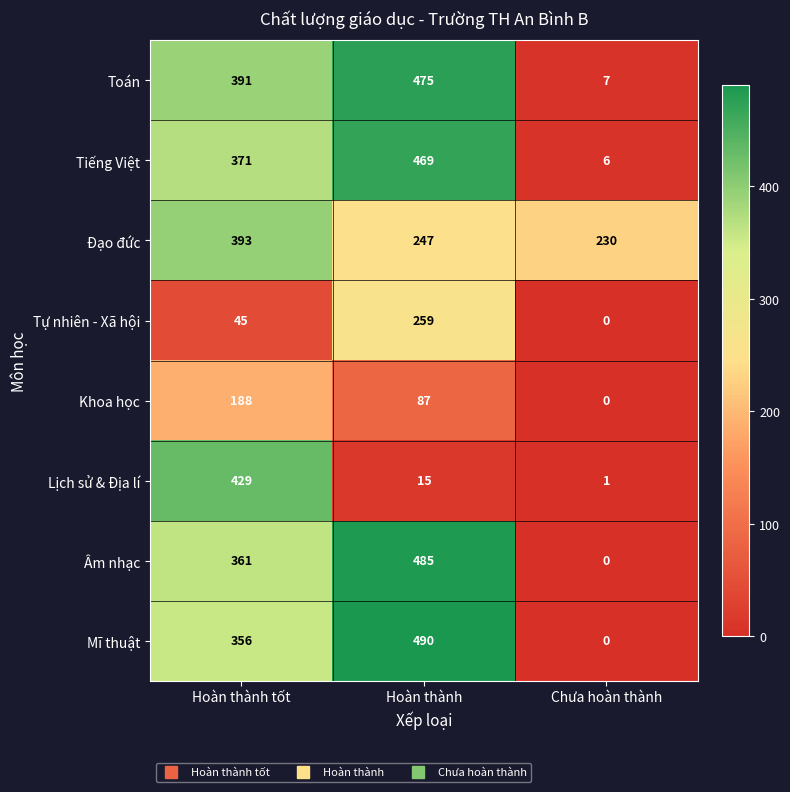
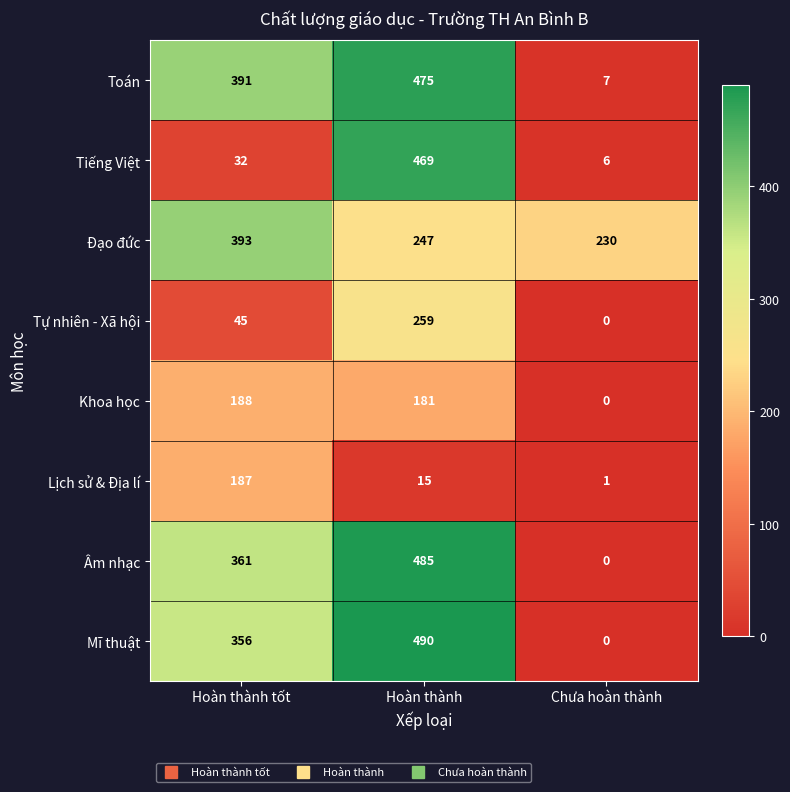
  {
    "Toán": {
      "Hoàn thành tốt": 391,
      "Hoàn thành": 475,
      "Chưa hoàn thành": 7
    },
    "Tiếng Việt": {
-     "Hoàn thành tốt": 371,
+     "Hoàn thành tốt": 32,
      "Hoàn thành": 469,
      "Chưa hoàn thành": 6
    },
    "Đạo đức": {
      "Hoàn thành tốt": 393,
      "Hoàn thành": 247,
      "Chưa hoàn thành": 230
    },
    "Tự nhiên - Xã hội": {
      "Hoàn thành tốt": 45,
      "Hoàn thành": 259,
      "Chưa hoàn thành": 0
    },
    "Khoa học": {
      "Hoàn thành tốt": 188,
-     "Hoàn thành": 87,
+     "Hoàn thành": 181,
      "Chưa hoàn thành": 0
    },
    "Lịch sử & Địa lí": {
-     "Hoàn thành tốt": 429,
+     "Hoàn thành tốt": 187,
      "Hoàn thành": 15,
      "Chưa hoàn thành": 1
    },
    "Âm nhạc": {
      "Hoàn thành tốt": 361,
      "Hoàn thành": 485,
      "Chưa hoàn thành": 0
    },
    "Mĩ thuật": {
      "Hoàn thành tốt": 356,
      "Hoàn thành": 490,
      "Chưa hoàn thành": 0
    }
  }
